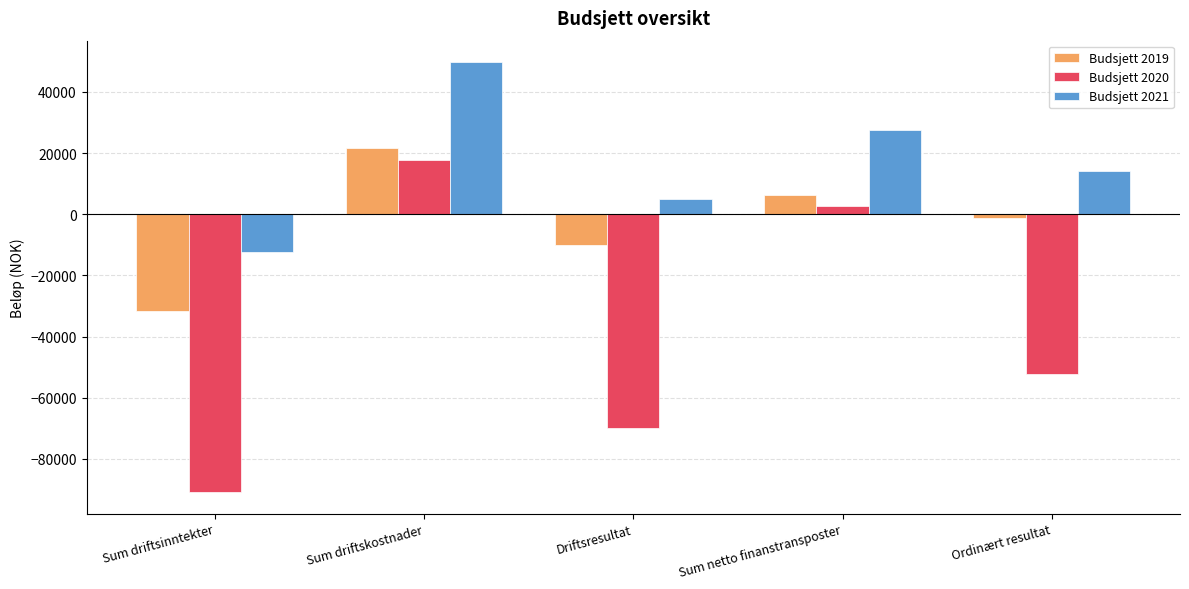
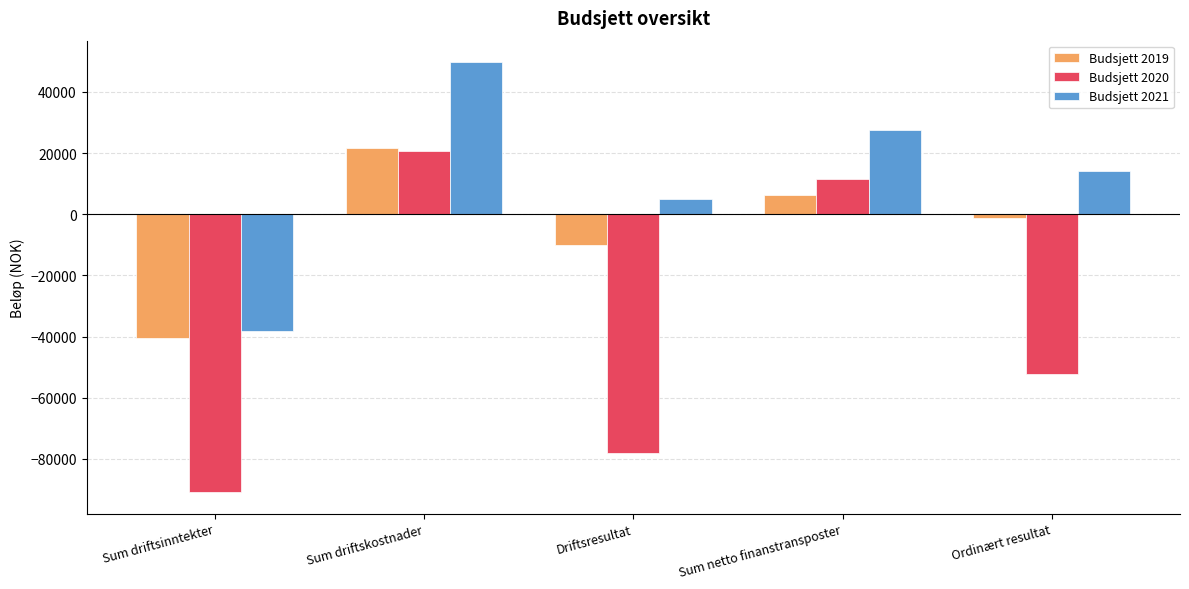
  {
    "Budsjett 2019": {
-     "Sum driftsinntekter": -32000,
+     "Sum driftsinntekter": -40000,
      "Sum driftskostnader": 22000,
      "Driftsresultat": -10000,
      "Sum netto finanstransposter": 6000,
      "Ordinært resultat": -1000
    },
    "Budsjett 2020": {
      "Sum driftsinntekter": -91000,
-     "Sum driftskostnader": 18000,
-     "Driftsresultat": -70000,
-     "Sum netto finanstransposter": 3000,
+     "Sum driftskostnader": 21000,
+     "Driftsresultat": -78000,
+     "Sum netto finanstransposter": 12000,
      "Ordinært resultat": -52000
    },
    "Budsjett 2021": {
-     "Sum driftsinntekter": -12000,
+     "Sum driftsinntekter": -38000,
      "Sum driftskostnader": 50000,
      "Driftsresultat": 5000,
      "Sum netto finanstransposter": 28000,
      "Ordinært resultat": 14000
    }
  }
